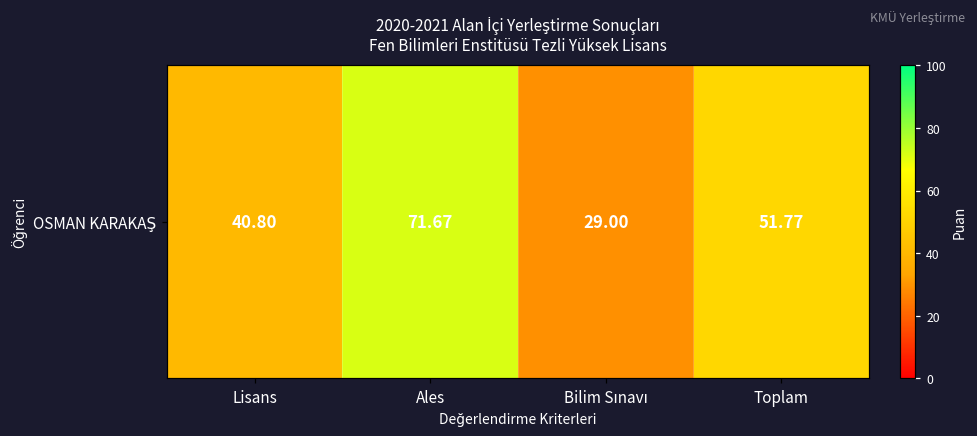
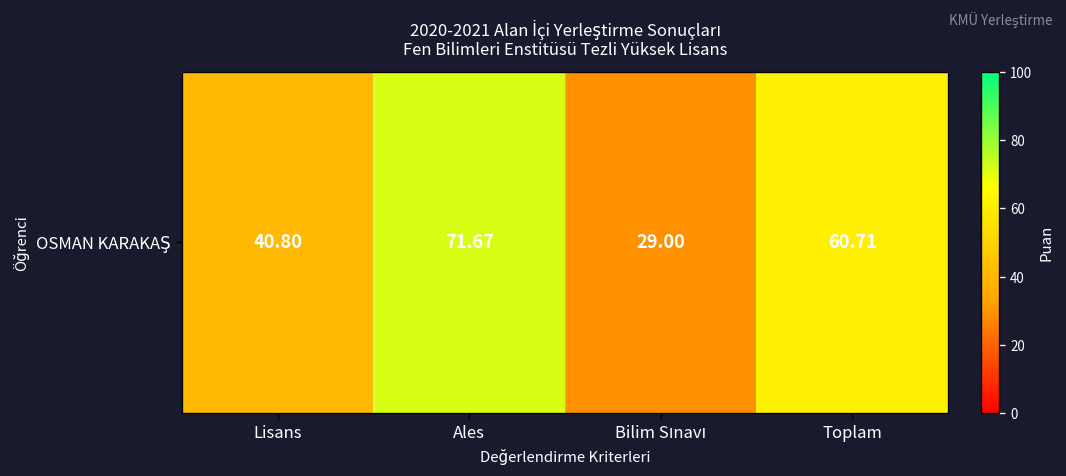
  {
    "OSMAN KARAKAŞ": {
      "Lisans": 40.80,
      "Ales": 71.67,
      "Bilim Sınavı": 29.00,
-     "Toplam": 51.77
+     "Toplam": 60.71
    }
  }
